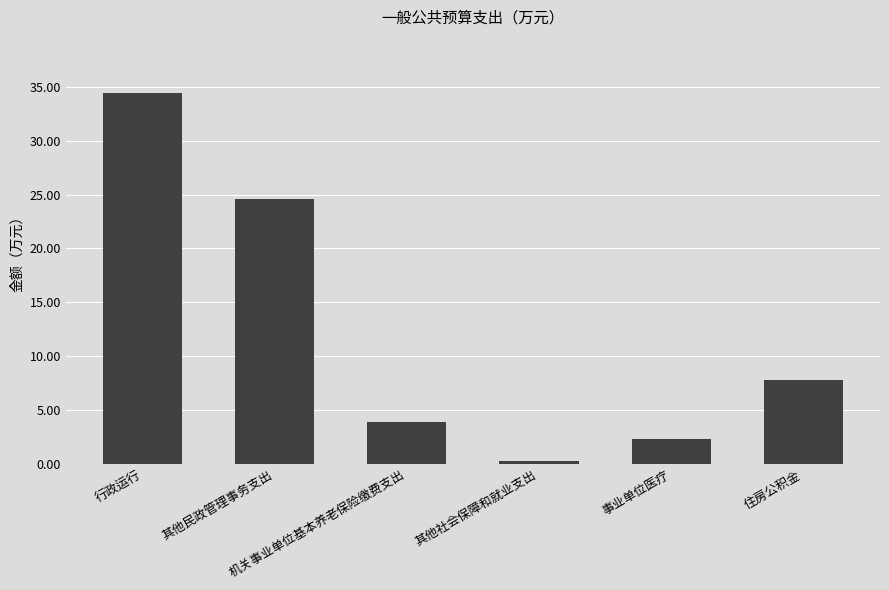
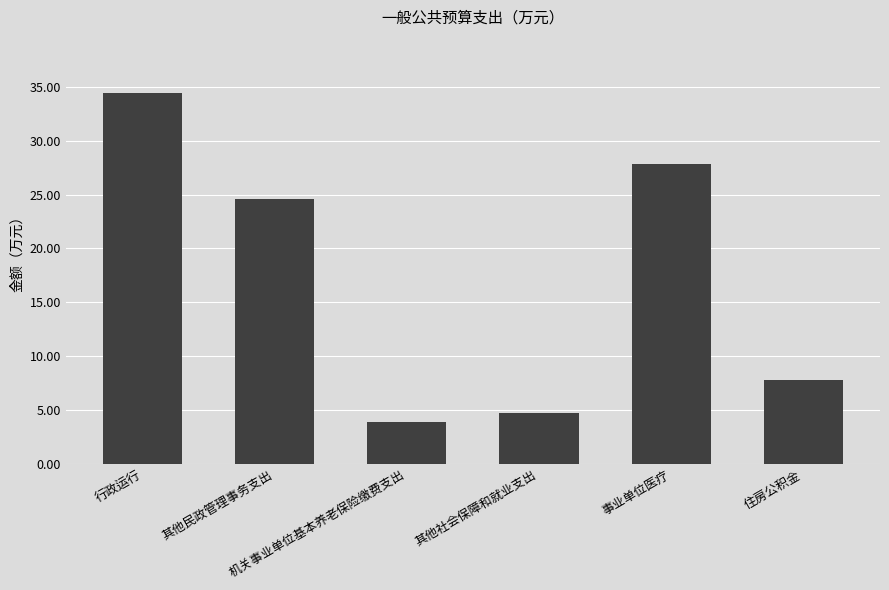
  {
    "行政运行": 34.5,
    "其他民政管理事务支出": 24.6,
    "机关事业单位基本养老保险缴费支出": 3.9,
-   "其他社会保障和就业支出": 0.2,
-   "事业单位医疗": 2.3,
+   "其他社会保障和就业支出": 4.8,
+   "事业单位医疗": 27.8,
    "住房公积金": 7.8
  }
